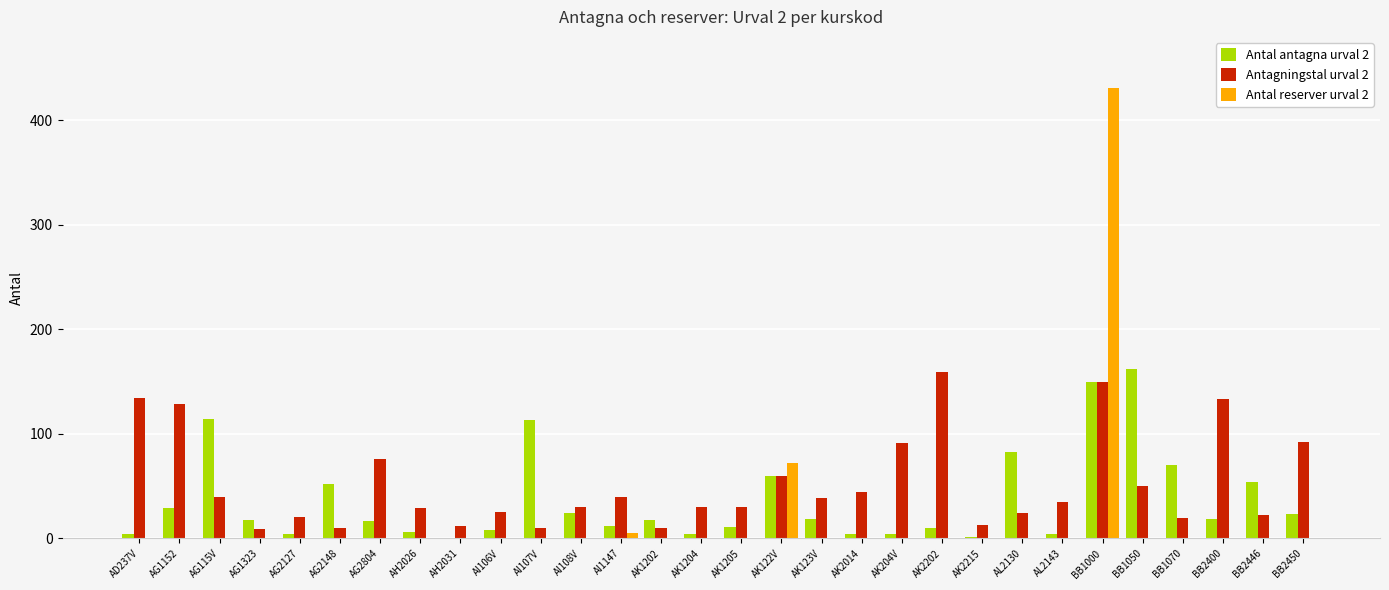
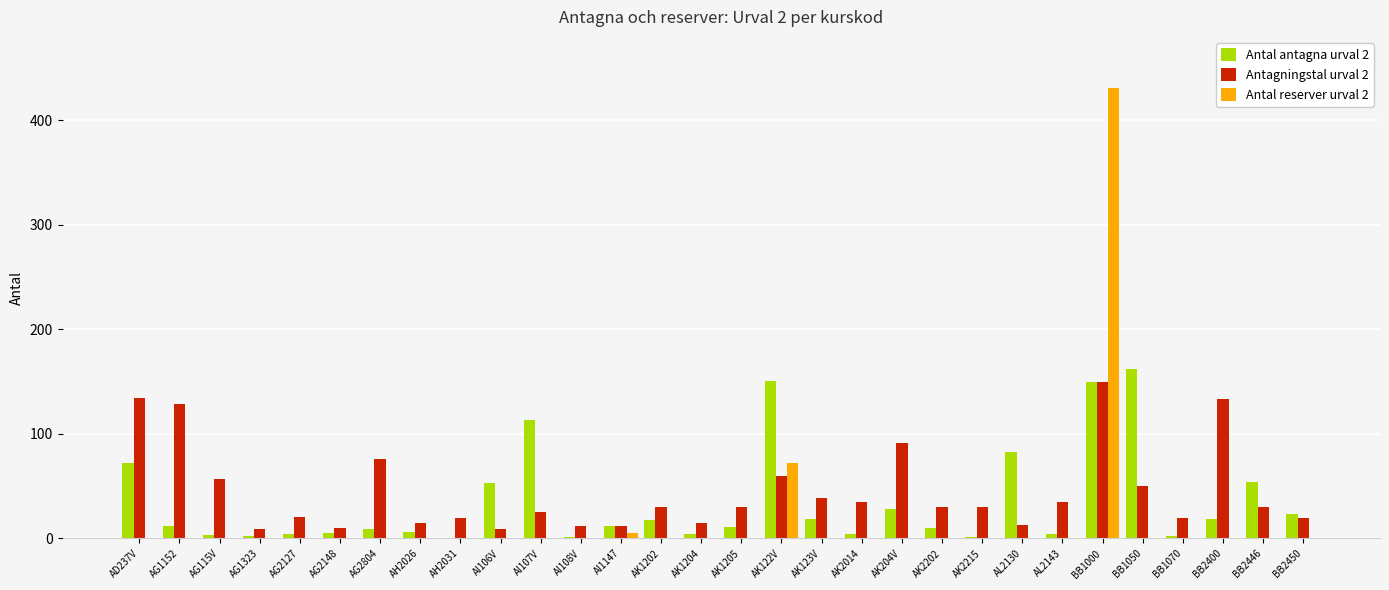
  {
    "Antal antagna urval 2": {
-     "AD237V": 4,
-     "AG1152": 29,
-     "AG115V": 114,
-     "AG1323": 18,
+     "AD237V": 72,
+     "AG1152": 12,
+     "AG115V": 3,
+     "AG1323": 2,
      "AG2127": 4,
-     "AG2148": 52,
-     "AG2804": 17,
+     "AG2148": 5,
+     "AG2804": 9,
      "AH2026": 6,
      "AH2031": 0,
-     "AI106V": 8,
+     "AI106V": 53,
      "AI107V": 113,
-     "AI108V": 24,
+     "AI108V": 1,
      "AI1147": 12,
      "AK1202": 18,
      "AK1204": 4,
      "AK1205": 11,
-     "AK122V": 60,
+     "AK122V": 151,
      "AK123V": 19,
      "AK2014": 4,
-     "AK204V": 4,
+     "AK204V": 28,
      "AK2202": 10,
      "AL2130": 83,
      "AL2143": 4,
      "BB1000": 150,
      "BB1050": 162,
-     "BB1070": 70,
+     "BB1070": 2,
      "BB2400": 19,
      "BB2446": 54,
      "BB2450": 23
    },
    "Antagningstal urval 2": {
      "AD237V": 134,
      "AG1152": 129,
-     "AG115V": 40,
+     "AG115V": 57,
      "AG1323": 9,
      "AG2127": 21,
      "AG2148": 10,
      "AG2804": 76,
-     "AH2026": 29,
-     "AH2031": 12,
-     "AI106V": 25,
-     "AI107V": 10,
-     "AI108V": 30,
-     "AI1147": 40,
-     "AK1202": 10,
-     "AK1204": 30,
+     "AH2026": 15,
+     "AH2031": 20,
+     "AI106V": 9,
+     "AI107V": 25,
+     "AI108V": 12,
+     "AI1147": 12,
+     "AK1202": 30,
+     "AK1204": 15,
      "AK1205": 30,
      "AK122V": 60,
      "AK123V": 39,
-     "AK2014": 44,
+     "AK2014": 35,
      "AK204V": 91,
-     "AK2202": 159,
-     "AK2215": 13,
-     "AL2130": 24,
+     "AK2202": 30,
+     "AK2215": 30,
+     "AL2130": 13,
      "AL2143": 35,
      "BB1000": 150,
      "BB1050": 50,
      "BB1070": 20,
      "BB2400": 133,
-     "BB2446": 22,
-     "BB2450": 92
+     "BB2446": 30,
+     "BB2450": 20
    },
    "Antal reserver urval 2": {
      "AD237V": 0,
      "AG1152": 0,
      "AG115V": 0,
      "AG1323": 0,
      "AG2127": 0,
      "AG2148": 0,
      "AG2804": 0,
      "AH2026": 0,
      "AH2031": 0,
      "AI106V": 0,
      "AI107V": 0,
      "AI108V": 0,
      "AI1147": 5,
      "AK1202": 0,
      "AK1204": 0,
      "AK1205": 0,
      "AK122V": 72,
      "AK123V": 0,
      "AK2014": 0,
      "AK204V": 0,
      "AK2202": 0,
      "AK2215": 0,
      "AL2130": 0,
      "AL2143": 0,
      "BB1000": 431,
      "BB1050": 0,
      "BB1070": 0,
      "BB2400": 0,
      "BB2446": 0,
      "BB2450": 0
    }
  }
